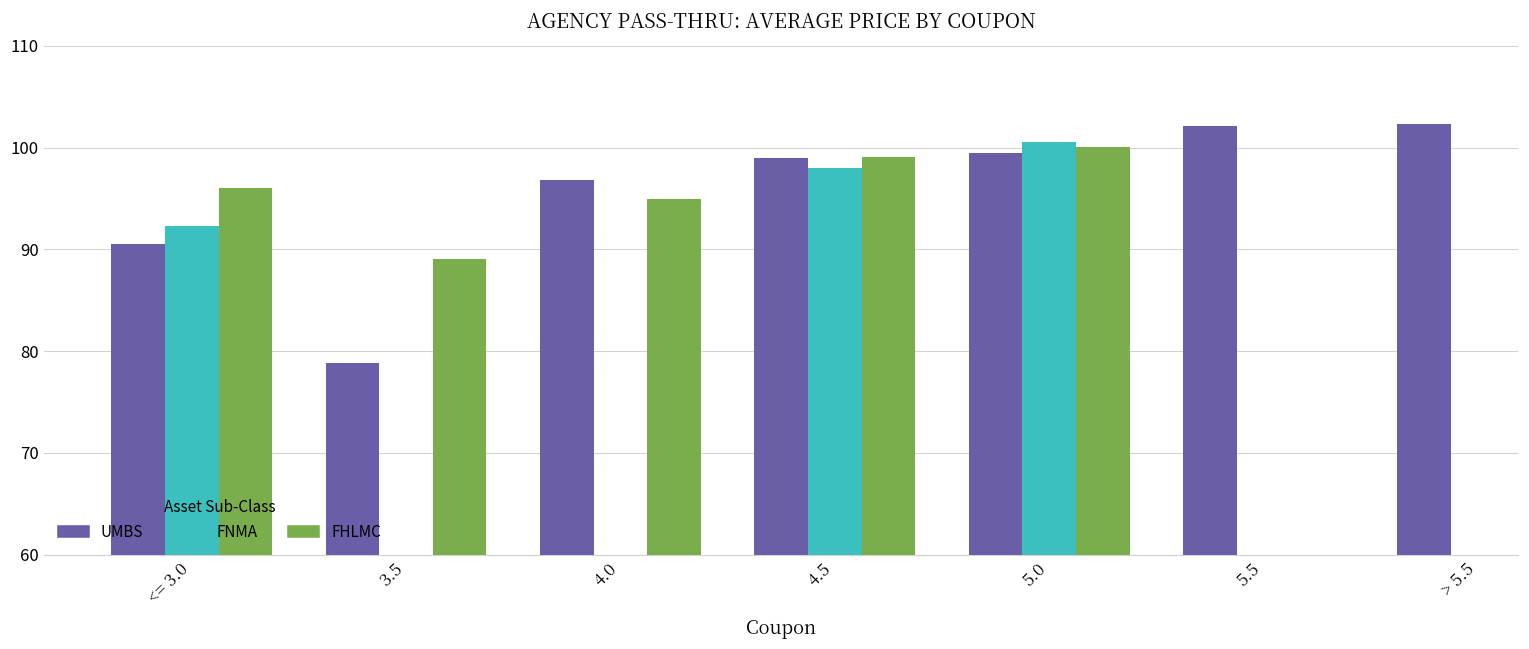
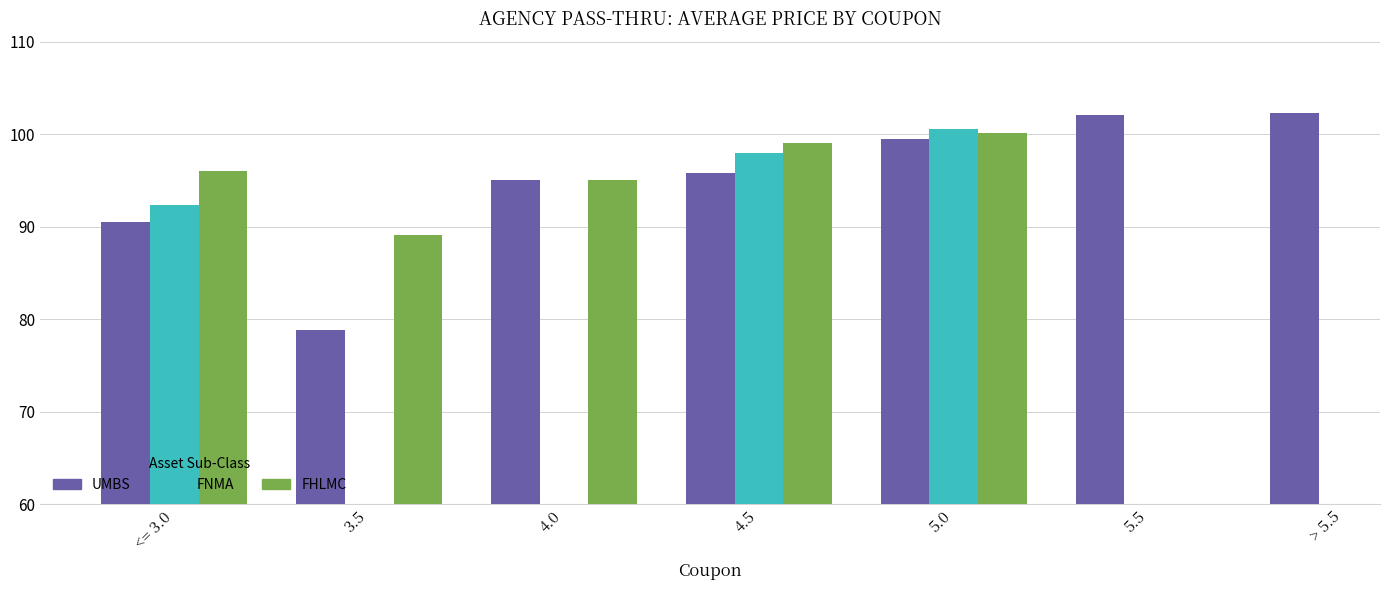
  {
    "UMBS": {
      "<= 3.0": 91,
      "3.5": 79,
-     "4.0": 97,
-     "4.5": 99,
+     "4.0": 95,
+     "4.5": 96,
      "5.0": 100,
      "5.5": 102,
      "> 5.5": 102
    },
    "FNMA": {
      "<= 3.0": 92,
      "4.5": 98,
      "5.0": 101
    }
  }
